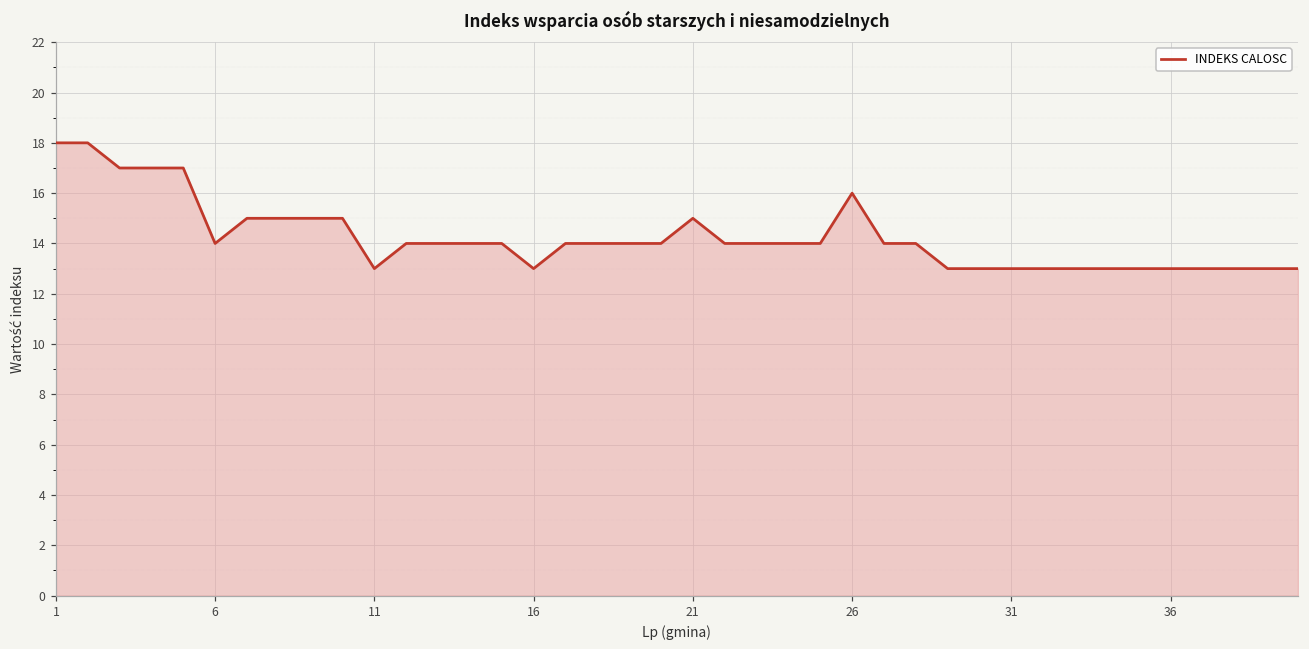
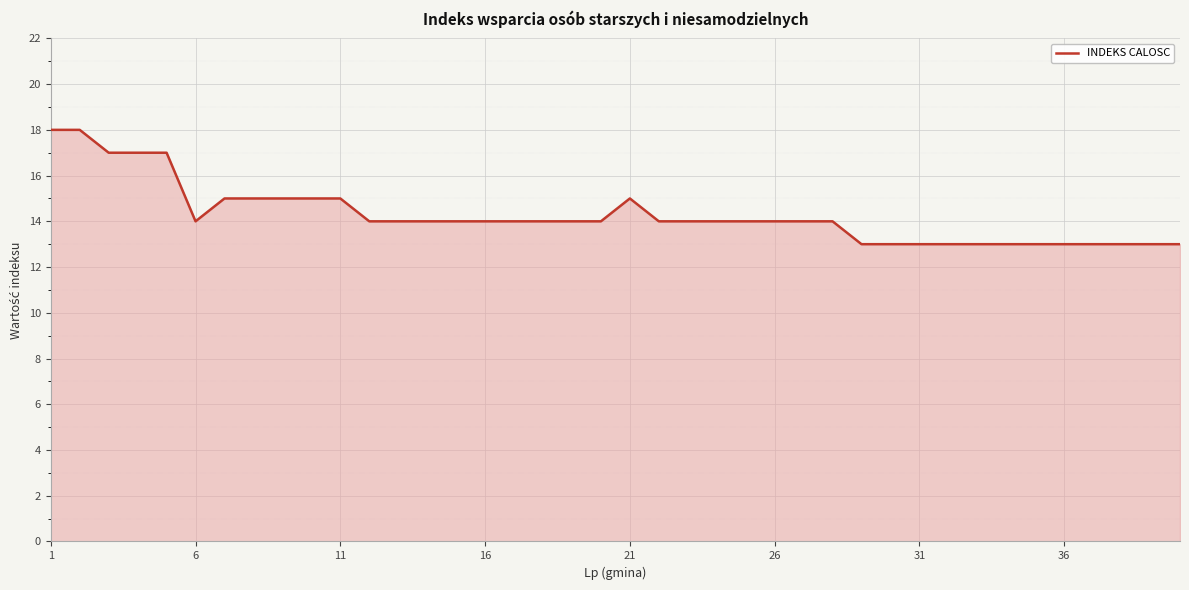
  {
    "1": 18,
    "6": 14,
-   "11": 13,
-   "16": 13,
+   "11": 15,
+   "16": 14,
    "21": 15,
-   "26": 16,
+   "26": 14,
    "31": 13,
    "36": 13
  }
